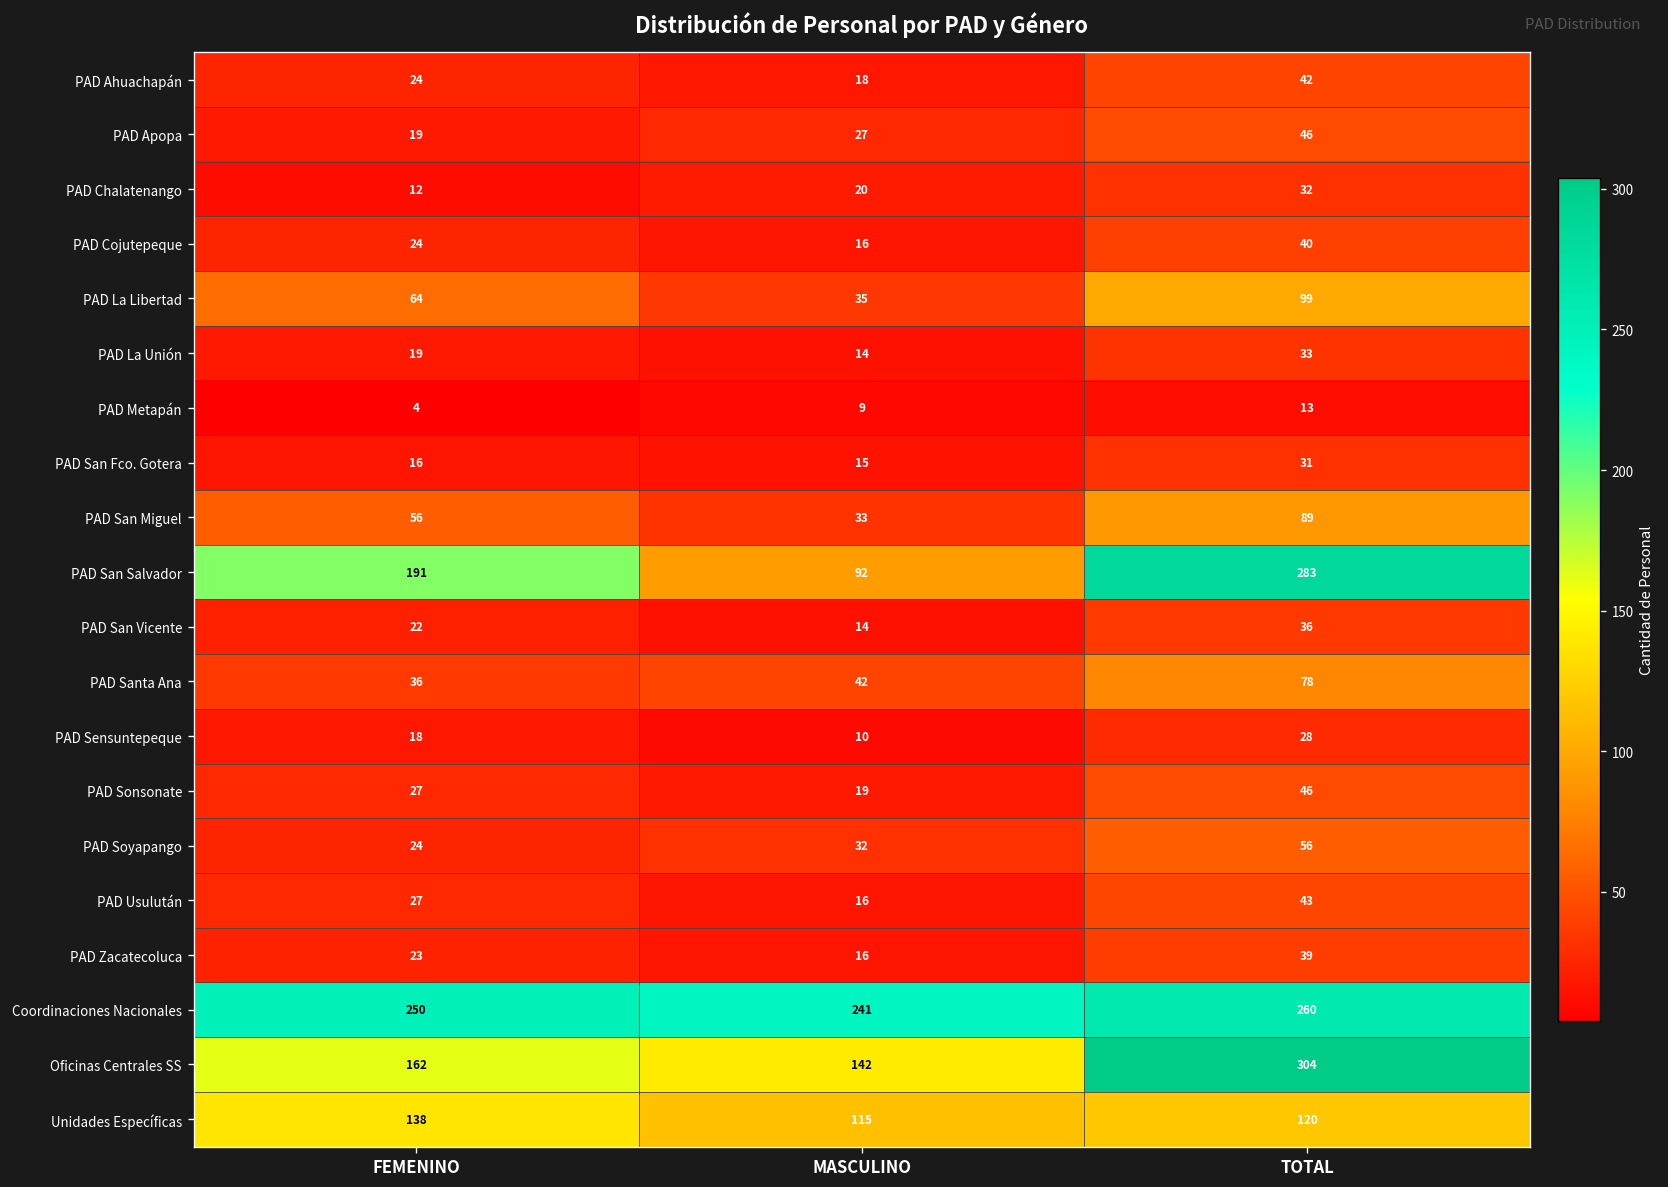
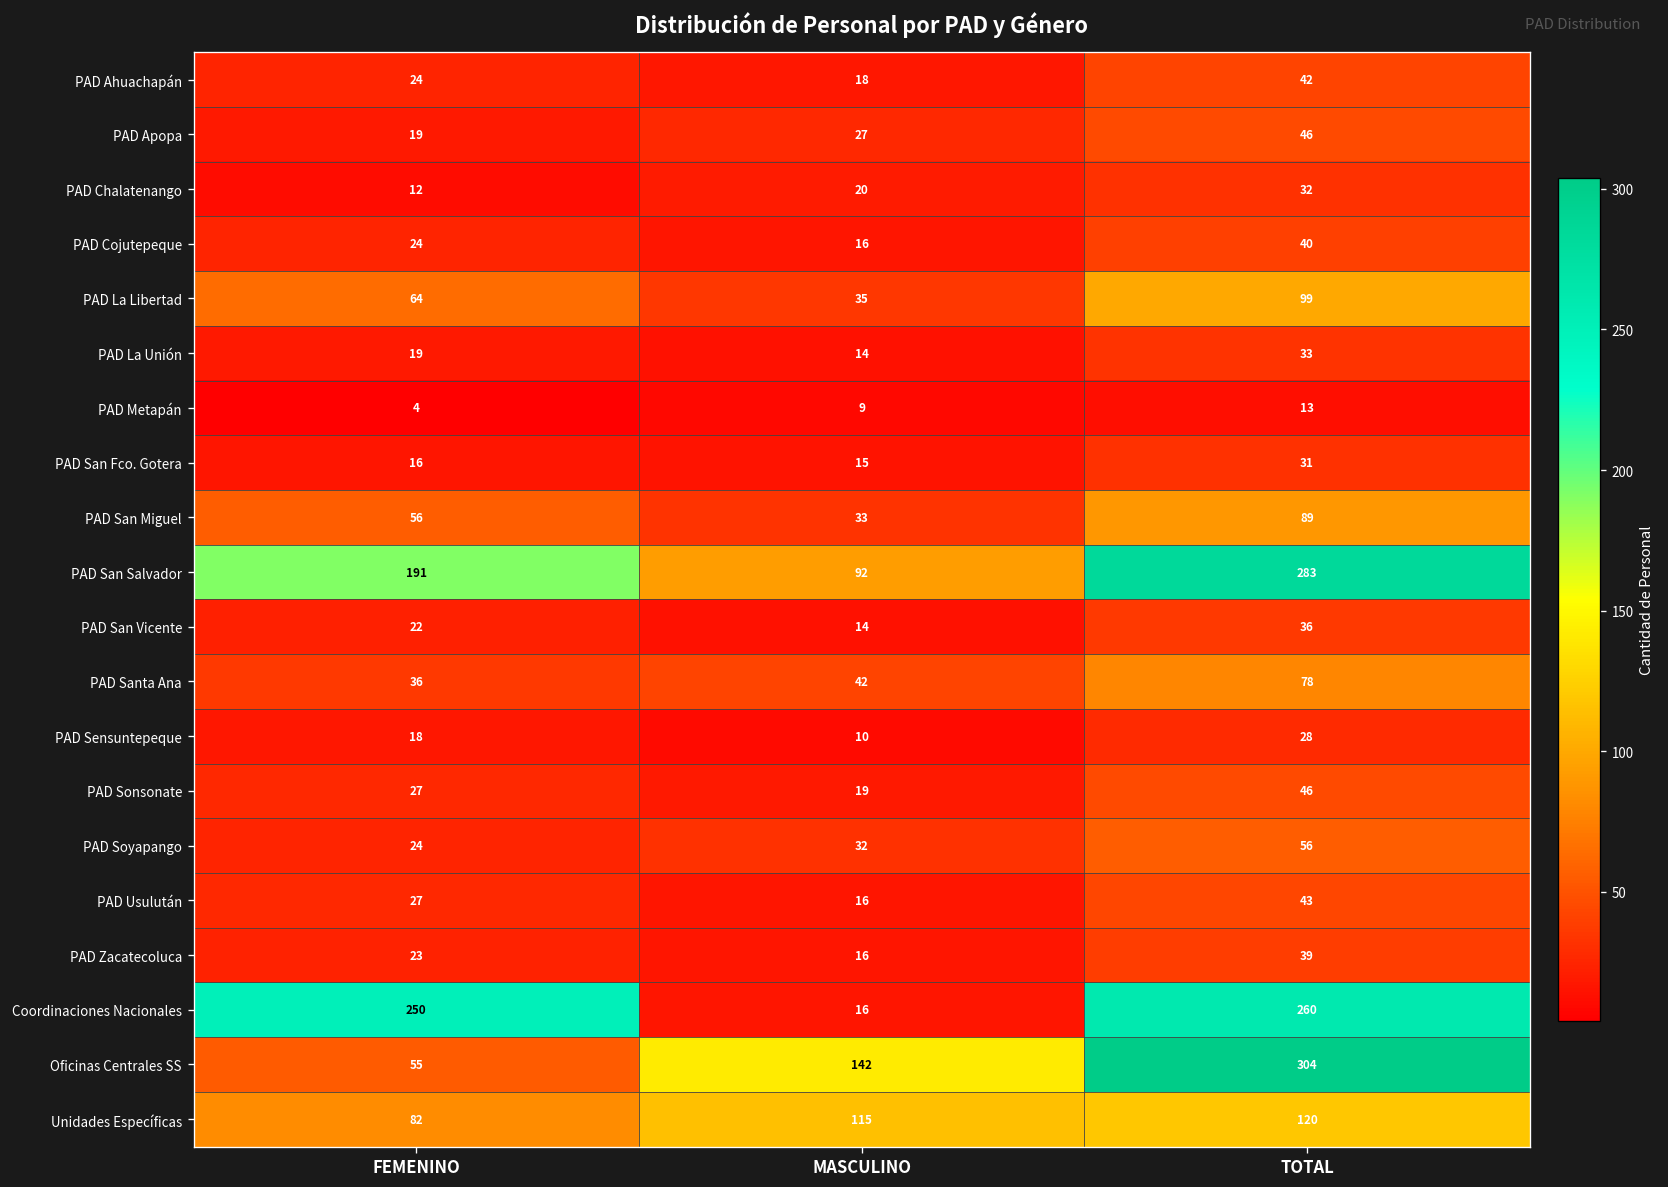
  {
    "PAD Ahuachapán": {
      "FEMENINO": 24,
      "MASCULINO": 18,
      "TOTAL": 42
    },
    "PAD Apopa": {
      "FEMENINO": 19,
      "MASCULINO": 27,
      "TOTAL": 46
    },
    "PAD Chalatenango": {
      "FEMENINO": 12,
      "MASCULINO": 20,
      "TOTAL": 32
    },
    "PAD Cojutepeque": {
      "FEMENINO": 24,
      "MASCULINO": 16,
      "TOTAL": 40
    },
    "PAD La Libertad": {
      "FEMENINO": 64,
      "MASCULINO": 35,
      "TOTAL": 99
    },
    "PAD La Unión": {
      "FEMENINO": 19,
      "MASCULINO": 14,
      "TOTAL": 33
    },
    "PAD Metapán": {
      "FEMENINO": 4,
      "MASCULINO": 9,
      "TOTAL": 13
    },
    "PAD San Fco. Gotera": {
      "FEMENINO": 16,
      "MASCULINO": 15,
      "TOTAL": 31
    },
    "PAD San Miguel": {
      "FEMENINO": 56,
      "MASCULINO": 33,
      "TOTAL": 89
    },
    "PAD San Salvador": {
      "FEMENINO": 191,
      "MASCULINO": 92,
      "TOTAL": 283
    },
    "PAD San Vicente": {
      "FEMENINO": 22,
      "MASCULINO": 14,
      "TOTAL": 36
    },
    "PAD Santa Ana": {
      "FEMENINO": 36,
      "MASCULINO": 42,
      "TOTAL": 78
    },
    "PAD Sensuntepeque": {
      "FEMENINO": 18,
      "MASCULINO": 10,
      "TOTAL": 28
    },
    "PAD Sonsonate": {
      "FEMENINO": 27,
      "MASCULINO": 19,
      "TOTAL": 46
    },
    "PAD Soyapango": {
      "FEMENINO": 24,
      "MASCULINO": 32,
      "TOTAL": 56
    },
    "PAD Usulután": {
      "FEMENINO": 27,
      "MASCULINO": 16,
      "TOTAL": 43
    },
    "PAD Zacatecoluca": {
      "FEMENINO": 23,
      "MASCULINO": 16,
      "TOTAL": 39
    },
    "Coordinaciones Nacionales": {
      "FEMENINO": 250,
-     "MASCULINO": 241,
+     "MASCULINO": 16,
      "TOTAL": 260
    },
    "Oficinas Centrales SS": {
-     "FEMENINO": 162,
+     "FEMENINO": 55,
      "MASCULINO": 142,
      "TOTAL": 304
    },
    "Unidades Específicas": {
-     "FEMENINO": 138,
+     "FEMENINO": 82,
      "MASCULINO": 115,
      "TOTAL": 120
    }
  }
